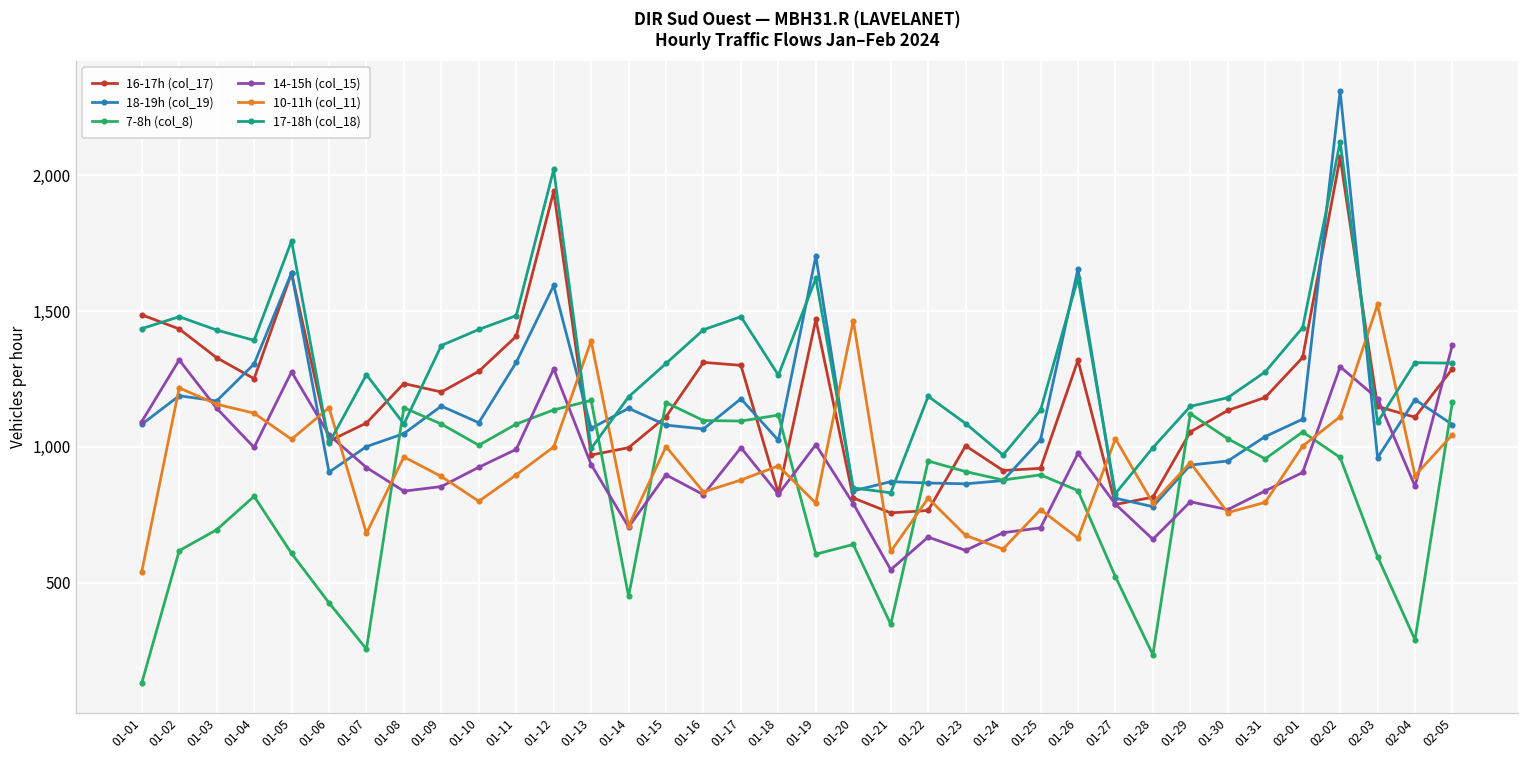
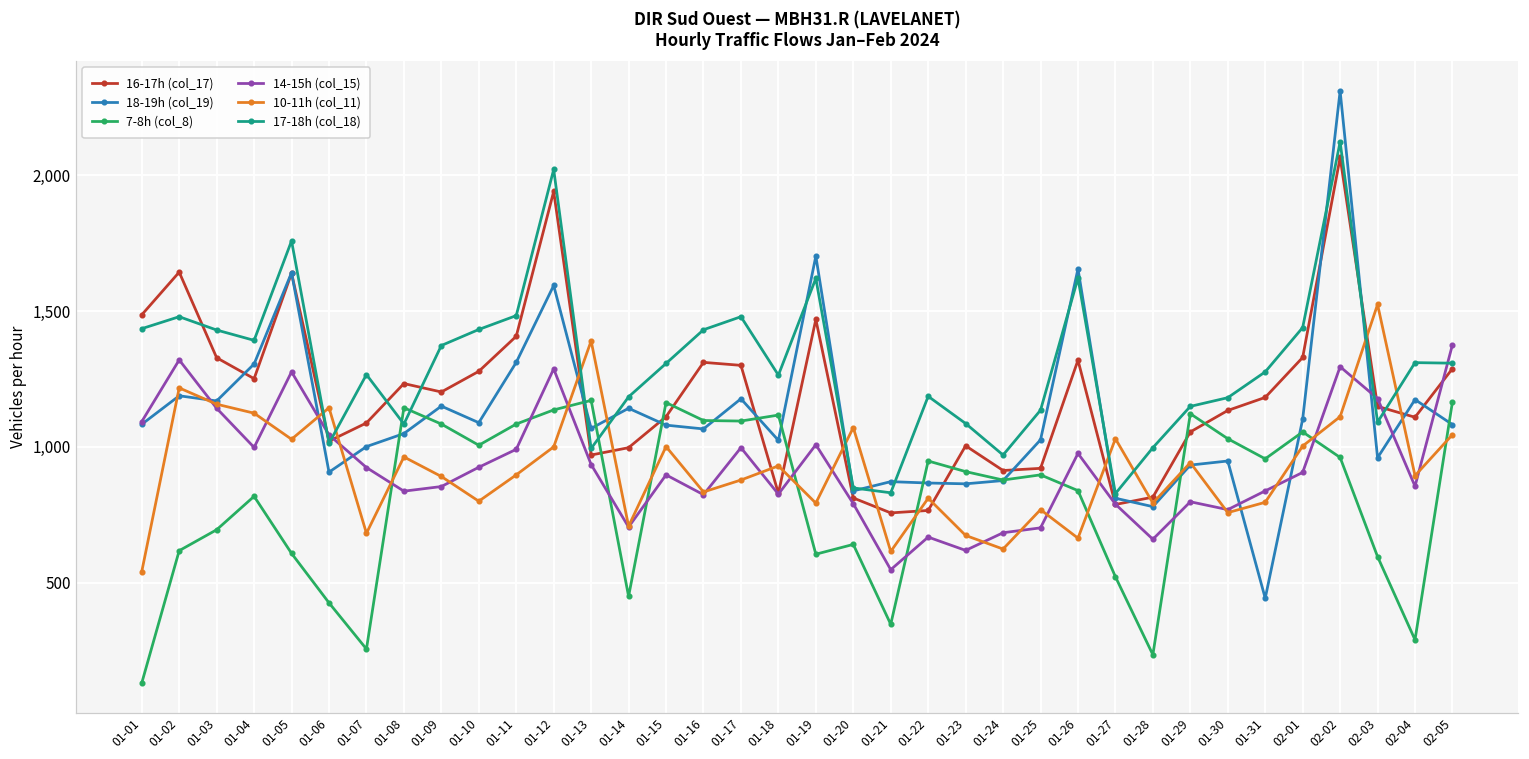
  {
    "16-17h (col_17)": {
      "01-01": "1,490",
-     "01-02": "1,430",
+     "01-02": "1,640",
      "01-03": "1,330",
      "01-04": "1,250",
      "01-07": "1,090",
      "01-08": "1,230",
      "01-09": "1,200",
      "01-10": "1,280",
      "01-11": "1,410",
      "01-12": "1,940",
      "01-13": "970",
      "01-14": "1,000",
      "01-15": "1,110",
      "01-16": "1,310",
      "01-17": "1,300",
      "01-19": "1,470",
      "01-20": "810",
      "01-21": "760",
      "01-22": "770",
      "01-23": "1,000",
      "01-24": "910",
      "01-25": "920",
      "01-26": "1,320",
      "01-28": "820",
      "01-29": "1,060",
      "01-30": "1,130",
      "01-31": "1,180",
      "02-01": "1,330",
      "02-02": "2,070",
      "02-03": "1,150",
      "02-04": "1,110",
      "02-05": "1,290"
    },
    "18-19h (col_19)": {
      "01-02": "1,190",
      "01-03": "1,170",
      "01-04": "1,310",
      "01-06": "910",
      "01-07": "1,000",
      "01-08": "1,050",
      "01-09": "1,150",
      "01-10": "1,090",
      "01-11": "1,310",
      "01-12": "1,590",
      "01-13": "1,070",
      "01-14": "1,140",
      "01-15": "1,080",
      "01-16": "1,070",
      "01-17": "1,180",
      "01-18": "1,020",
      "01-19": "1,700",
      "01-20": "840",
      "01-21": "870",
      "01-22": "870",
      "01-23": "860",
      "01-25": "1,030",
      "01-26": "1,660",
      "01-27": "810",
      "01-28": "780",
      "01-30": "950",
-     "01-31": "1,040",
+     "01-31": "440",
      "02-01": "1,100",
      "02-02": "2,310",
      "02-03": "960",
      "02-04": "1,170",
      "02-05": "1,080"
    },
    "14-15h (col_15)": {
      "01-02": "1,320",
      "01-03": "1,140",
      "01-04": "1,000",
      "01-05": "1,280",
      "01-06": "1,040",
      "01-07": "920",
      "01-08": "840",
      "01-09": "850",
      "01-10": "930",
      "01-11": "990",
      "01-12": "1,290",
      "01-13": "940",
      "01-15": "900",
      "01-17": "1,000",
      "01-19": "1,010",
      "01-20": "790",
      "01-21": "550",
      "01-22": "670",
      "01-23": "620",
      "01-24": "680",
      "01-25": "700",
      "01-26": "980",
      "01-28": "660",
      "01-29": "800",
      "01-30": "770",
      "01-31": "840",
      "02-01": "910",
      "02-02": "1,300",
      "02-03": "1,180",
      "02-04": "860",
      "02-05": "1,380"
    },
    "10-11h (col_11)": {
      "01-01": "540",
      "01-02": "1,220",
      "01-03": "1,160",
      "01-04": "1,120",
      "01-05": "1,030",
      "01-06": "1,140",
      "01-07": "680",
      "01-08": "960",
      "01-09": "890",
      "01-10": "800",
      "01-11": "900",
      "01-12": "1,000",
      "01-13": "1,390",
      "01-15": "1,000",
      "01-17": "880",
      "01-18": "930",
      "01-19": "790",
-     "01-20": "1,470",
+     "01-20": "1,070",
      "01-21": "620",
      "01-22": "810",
      "01-23": "670",
      "01-24": "620",
      "01-25": "770",
      "01-26": "660",
      "01-27": "1,030",
      "01-28": "790",
      "01-30": "760",
      "01-31": "800",
      "02-01": "1,000",
      "02-02": "1,110",
      "02-03": "1,520",
      "02-04": "890",
      "02-05": "1,050"
    }
  }
